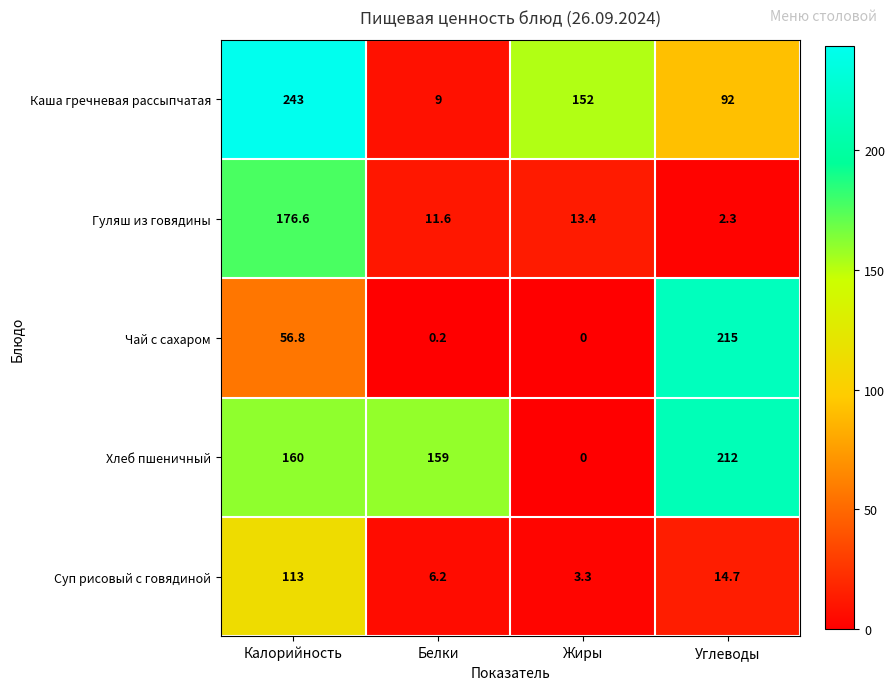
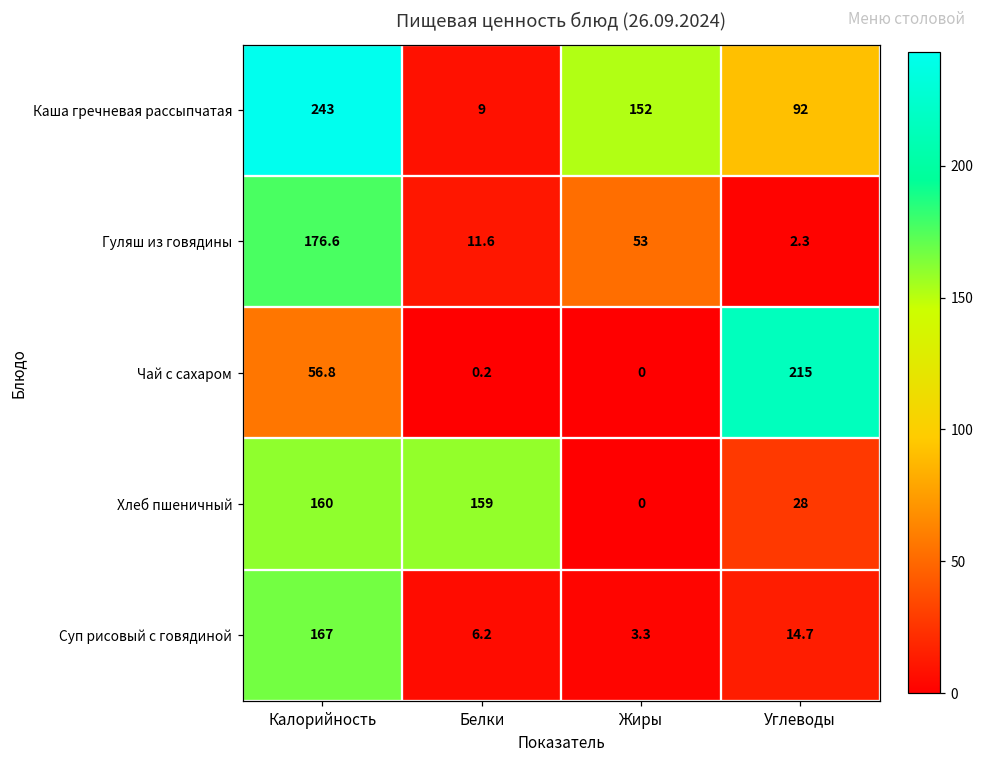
  {
    "Каша гречневая рассыпчатая": {
      "Калорийность": 243,
      "Белки": 9,
      "Жиры": 152,
      "Углеводы": 92
    },
    "Гуляш из говядины": {
      "Калорийность": 176.6,
      "Белки": 11.6,
-     "Жиры": 13.4,
+     "Жиры": 53,
      "Углеводы": 2.3
    },
    "Чай с сахаром": {
      "Калорийность": 56.8,
      "Белки": 0.2,
      "Жиры": 0,
      "Углеводы": 215
    },
    "Хлеб пшеничный": {
      "Калорийность": 160,
      "Белки": 159,
      "Жиры": 0,
-     "Углеводы": 212
+     "Углеводы": 28
    },
    "Суп рисовый с говядиной": {
-     "Калорийность": 113,
+     "Калорийность": 167,
      "Белки": 6.2,
      "Жиры": 3.3,
      "Углеводы": 14.7
    }
  }
